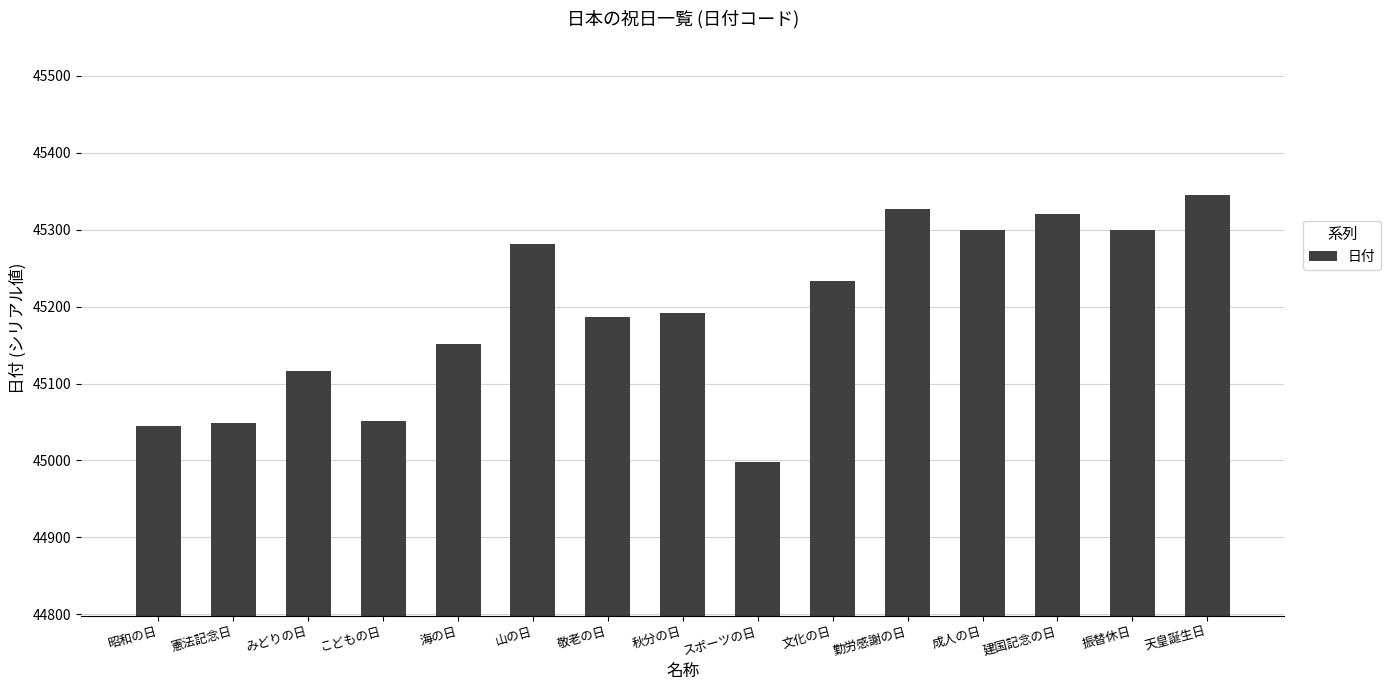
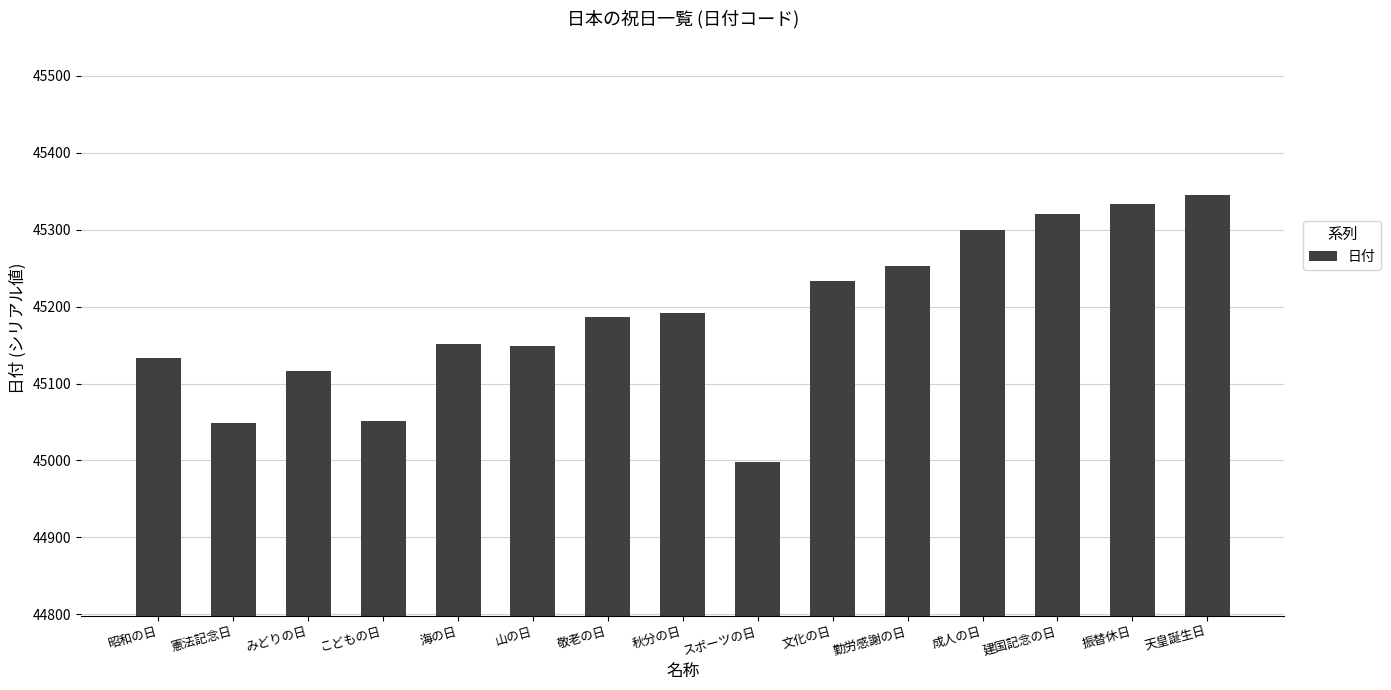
  {
-   "昭和の日": 45050,
+   "昭和の日": 45130,
    "憲法記念日": 45050,
    "みどりの日": 45120,
    "こどもの日": 45050,
    "海の日": 45150,
-   "山の日": 45280,
+   "山の日": 45150,
    "敬老の日": 45190,
    "秋分の日": 45190,
    "スポーツの日": 45000,
    "文化の日": 45230,
-   "勤労感謝の日": 45330,
+   "勤労感謝の日": 45250,
    "成人の日": 45300,
    "建国記念の日": 45320,
-   "振替休日": 45300,
+   "振替休日": 45330,
    "天皇誕生日": 45350
  }
